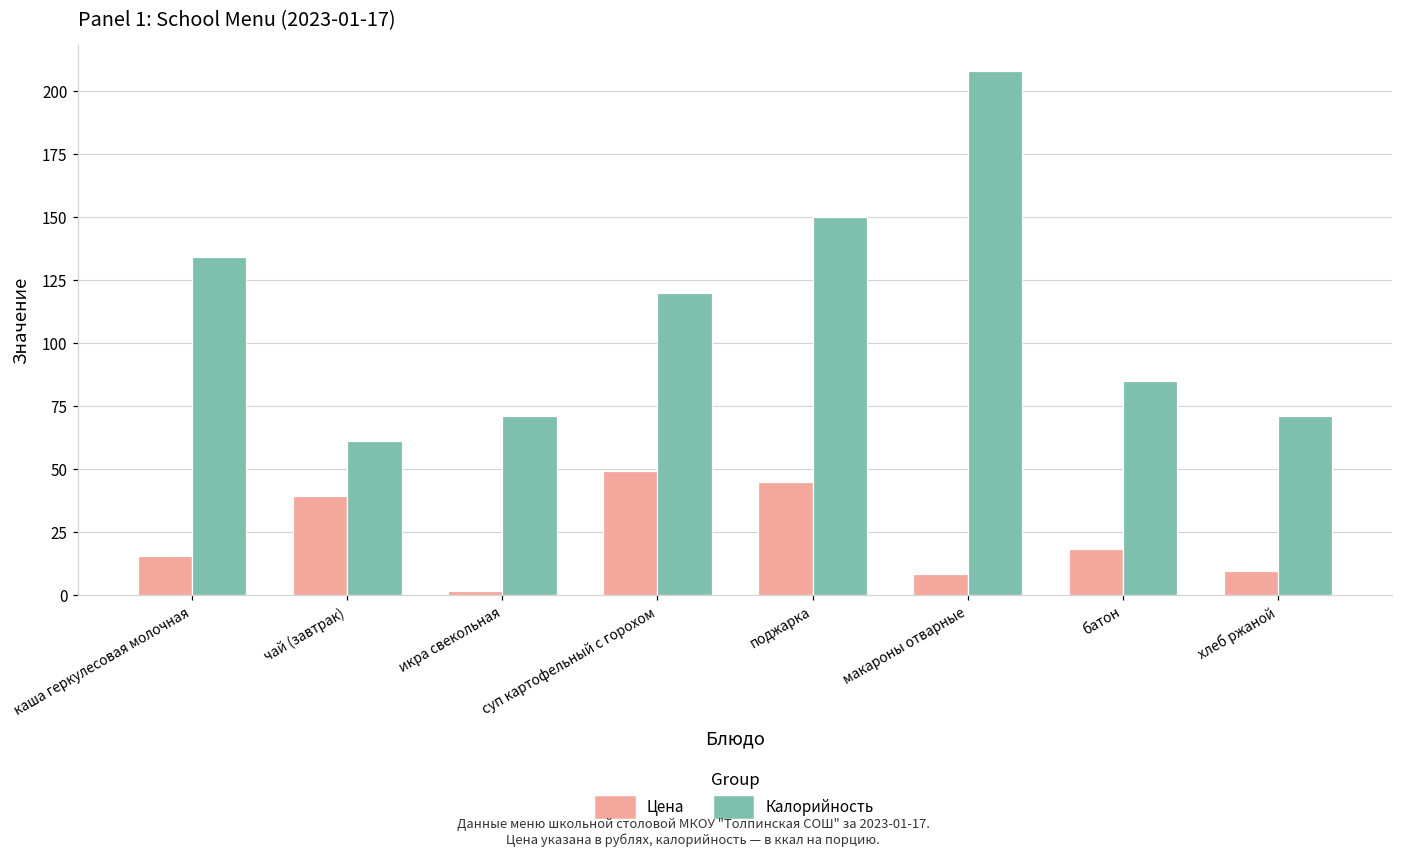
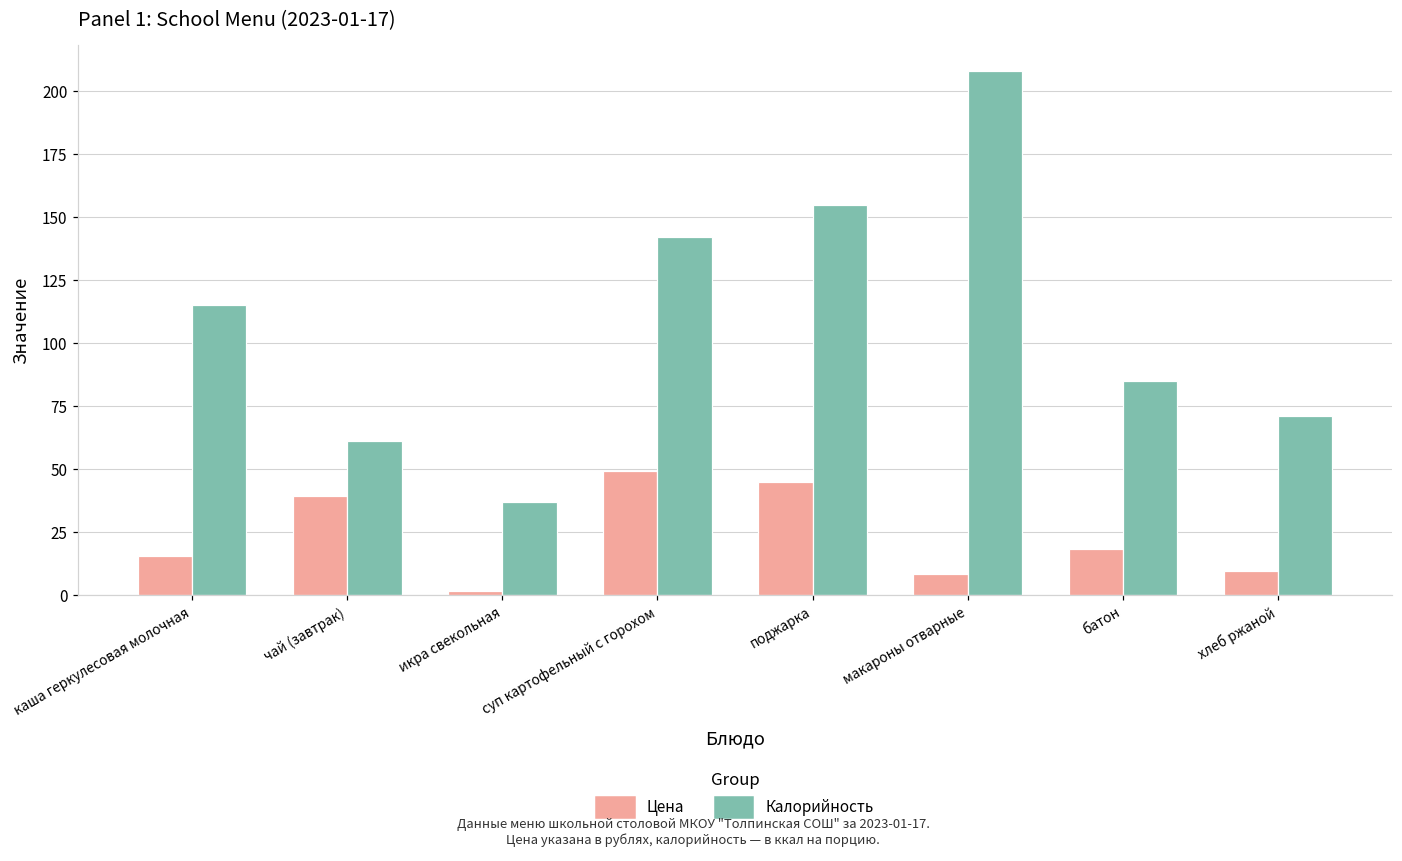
  {
    "Цена": {
      "каша геркулесовая молочная": 16,
      "чай (завтрак)": 39,
      "икра свекольная": 2,
      "суп картофельный с горохом": 49,
      "поджарка": 45,
      "макароны отварные": 8,
      "батон": 18,
      "хлеб ржаной": 10
    },
    "Калорийность": {
-     "каша геркулесовая молочная": 134,
+     "каша геркулесовая молочная": 115,
      "чай (завтрак)": 61,
-     "икра свекольная": 71,
-     "суп картофельный с горохом": 120,
-     "поджарка": 150,
+     "икра свекольная": 37,
+     "суп картофельный с горохом": 142,
+     "поджарка": 155,
      "макароны отварные": 208,
      "батон": 85,
      "хлеб ржаной": 71
    }
  }
